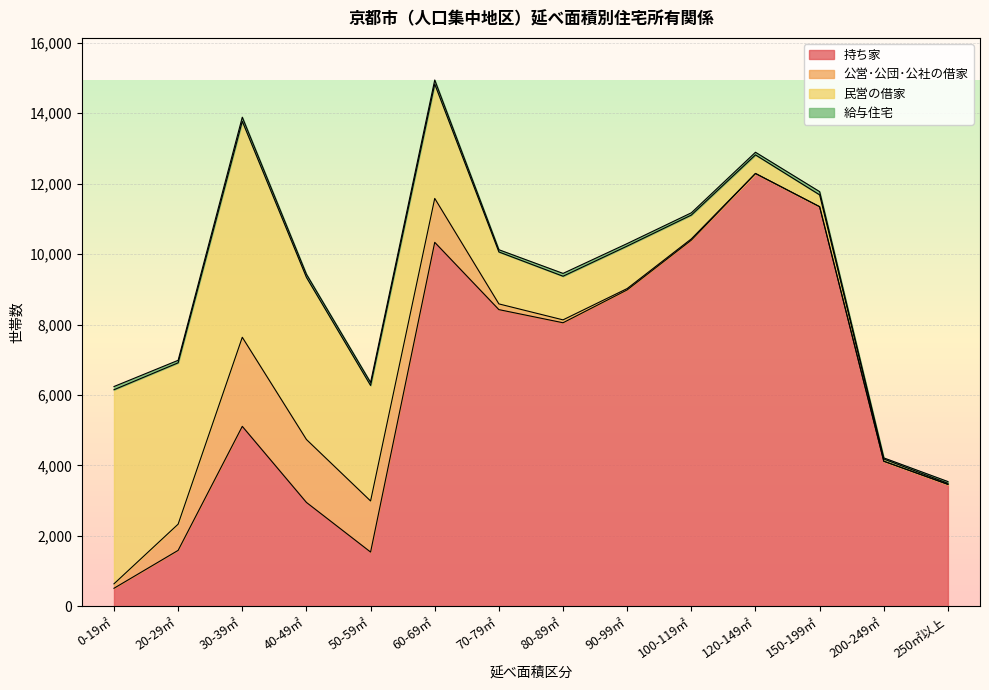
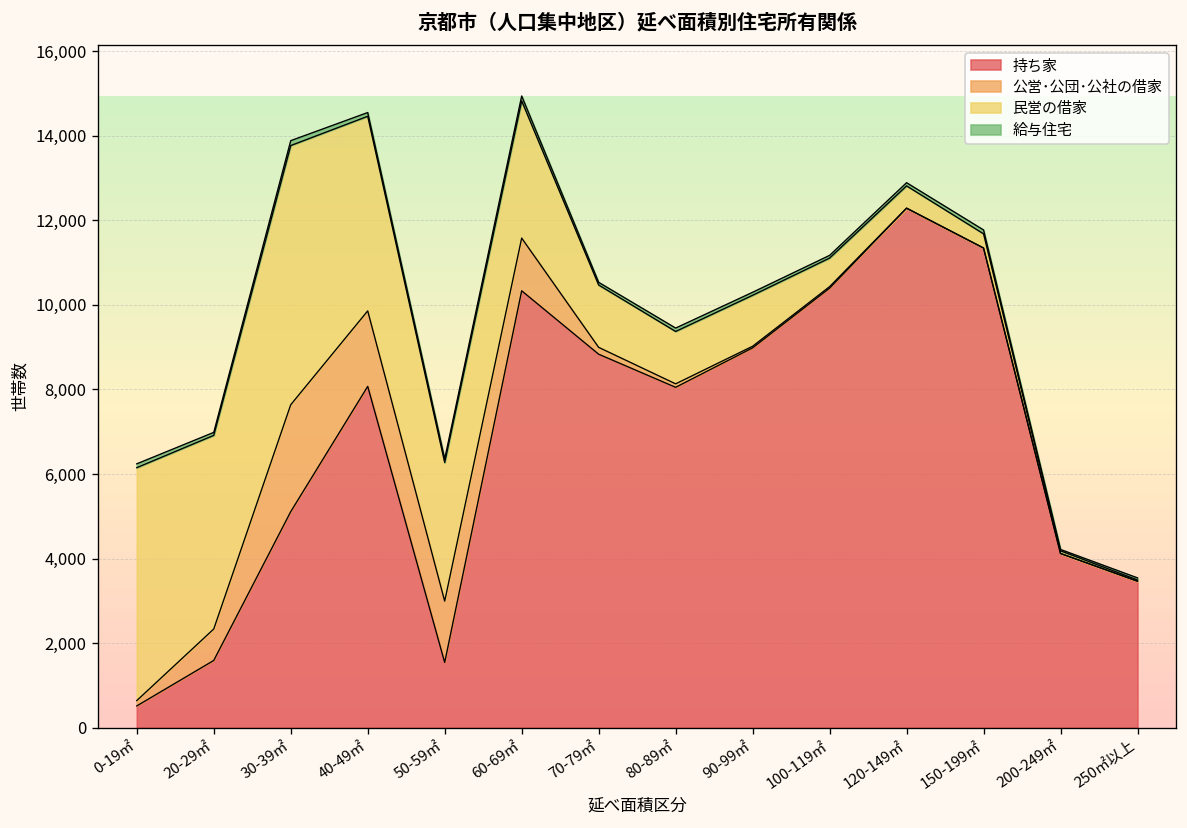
  {
    "持ち家": {
      "0-19㎡": "500",
      "20-29㎡": "1,600",
      "30-39㎡": "5,100",
-     "40-49㎡": "3,000",
+     "40-49㎡": "8,100",
      "50-59㎡": "1,500",
      "60-69㎡": "10,300",
-     "70-79㎡": "8,400",
+     "70-79㎡": "8,800",
      "80-89㎡": "8,100"
    },
    "給与住宅": {
      "0-19㎡": "100",
      "30-39㎡": "100",
      "40-49㎡": "100",
      "50-59㎡": "100",
      "60-69㎡": "100",
      "80-89㎡": "100",
      "120-149㎡": "100",
      "150-199㎡": "100"
    }
  }
